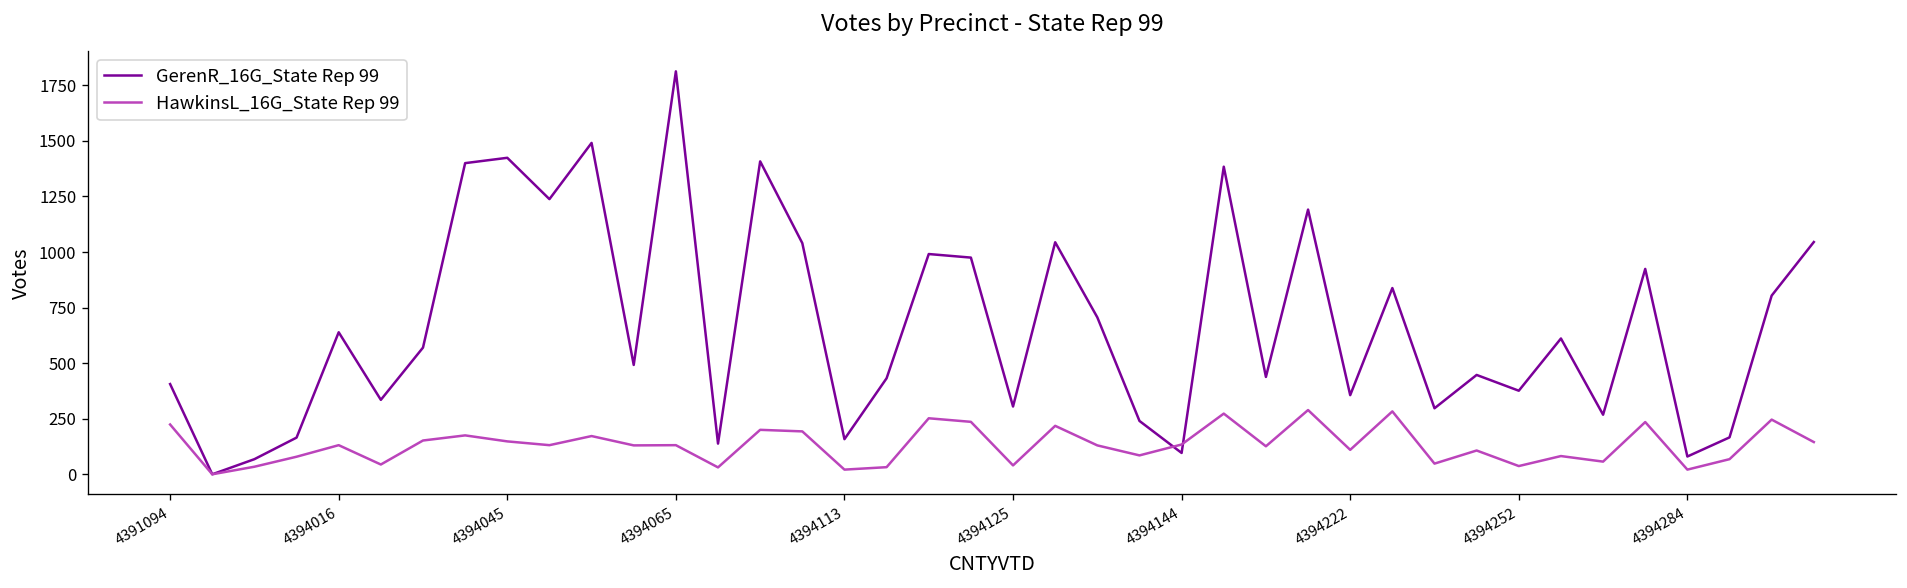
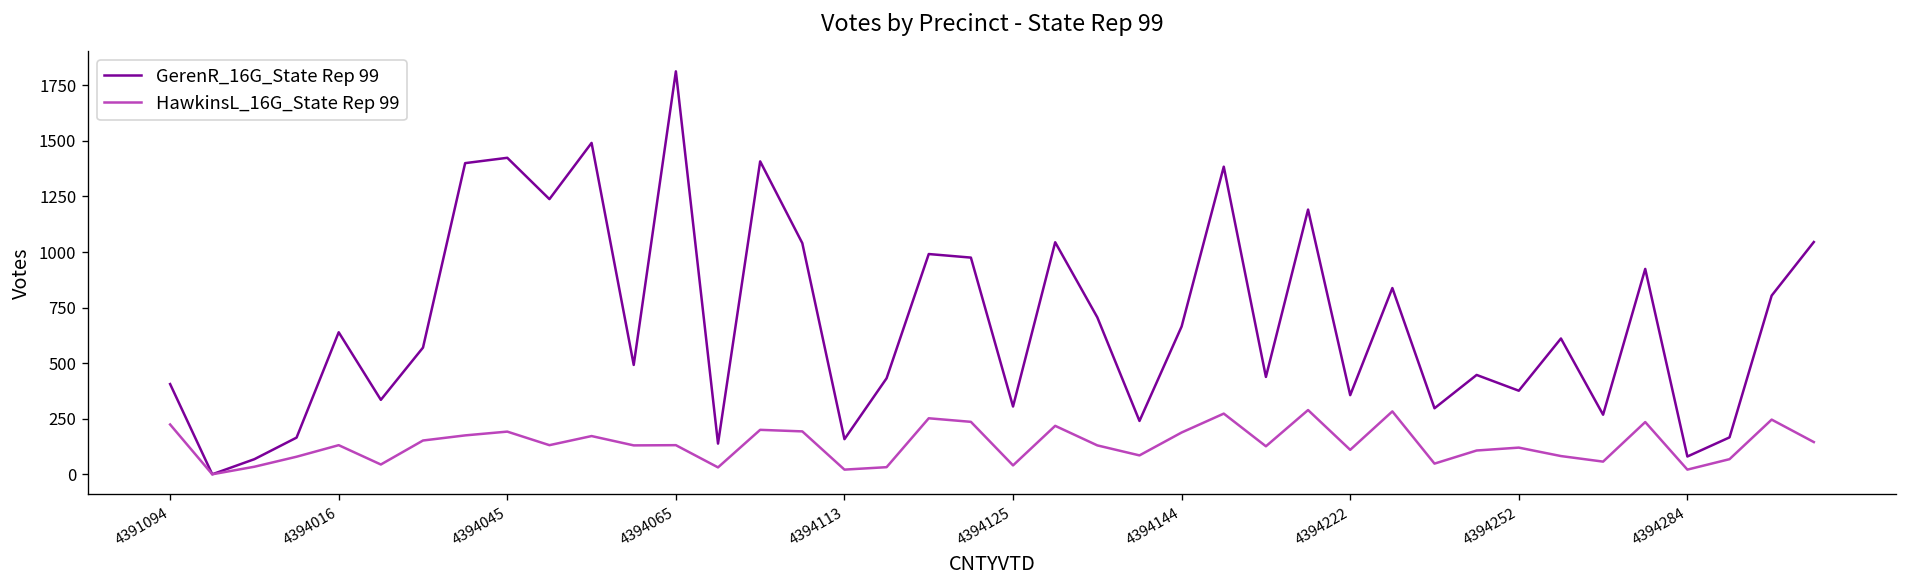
  {
    "GerenR_16G_State Rep 99": {
      "4391094": 410,
      "4394016": 640,
      "4394045": 1420,
      "4394065": 1810,
      "4394113": 160,
      "4394125": 310,
-     "4394144": 100,
+     "4394144": 670,
      "4394222": 360,
      "4394252": 380,
      "4394284": 80
    },
    "HawkinsL_16G_State Rep 99": {
      "4391094": 220,
      "4394016": 130,
-     "4394045": 150,
+     "4394045": 190,
      "4394065": 130,
      "4394113": 20,
      "4394125": 40,
-     "4394144": 130,
+     "4394144": 190,
      "4394222": 110,
-     "4394252": 40,
+     "4394252": 120,
      "4394284": 20
    }
  }
